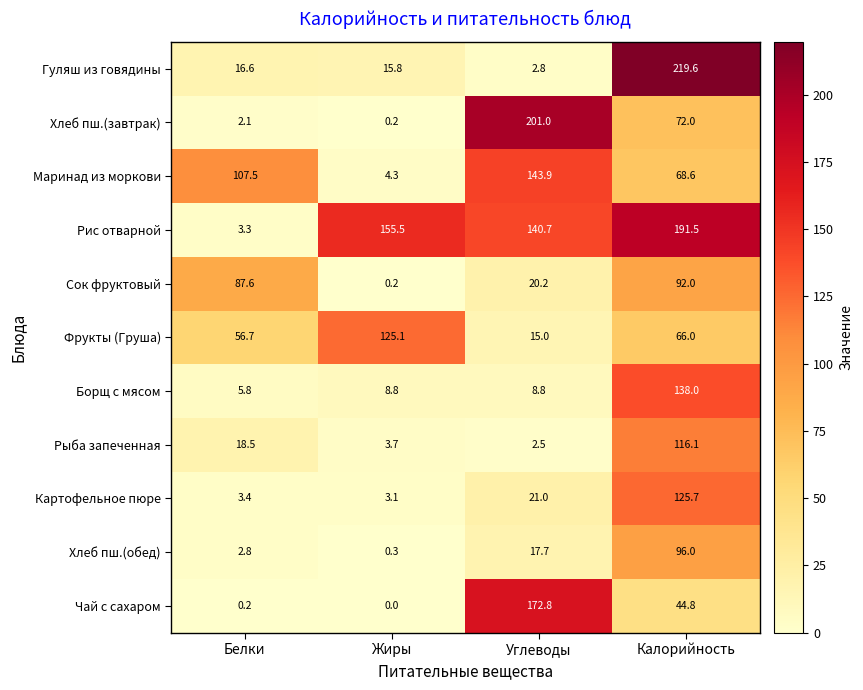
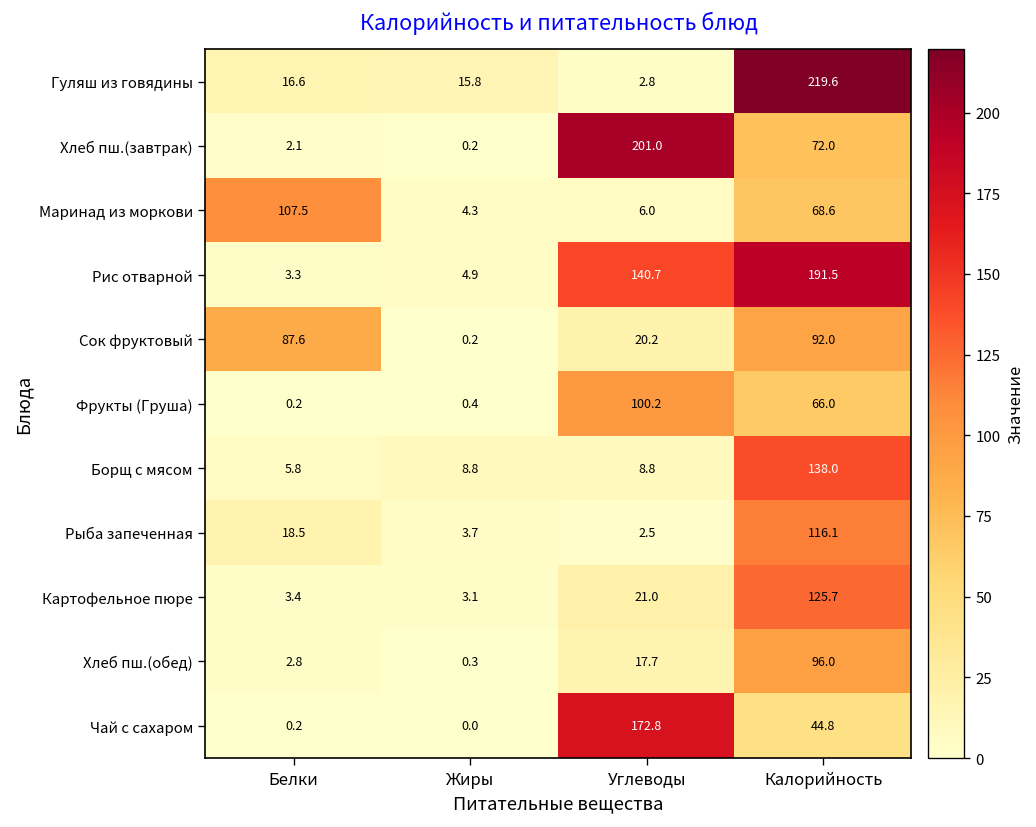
  {
    "Гуляш из говядины": {
      "Белки": 16.6,
      "Жиры": 15.8,
      "Углеводы": 2.8,
      "Калорийность": 219.6
    },
    "Хлеб пш.(завтрак)": {
      "Белки": 2.1,
      "Жиры": 0.2,
      "Углеводы": 201.0,
      "Калорийность": 72.0
    },
    "Маринад из моркови": {
      "Белки": 107.5,
      "Жиры": 4.3,
-     "Углеводы": 143.9,
+     "Углеводы": 6.0,
      "Калорийность": 68.6
    },
    "Рис отварной": {
      "Белки": 3.3,
-     "Жиры": 155.5,
+     "Жиры": 4.9,
      "Углеводы": 140.7,
      "Калорийность": 191.5
    },
    "Сок фруктовый": {
      "Белки": 87.6,
      "Жиры": 0.2,
      "Углеводы": 20.2,
      "Калорийность": 92.0
    },
    "Фрукты (Груша)": {
-     "Белки": 56.7,
-     "Жиры": 125.1,
-     "Углеводы": 15.0,
+     "Белки": 0.2,
+     "Жиры": 0.4,
+     "Углеводы": 100.2,
      "Калорийность": 66.0
    },
    "Борщ с мясом": {
      "Белки": 5.8,
      "Жиры": 8.8,
      "Углеводы": 8.8,
      "Калорийность": 138.0
    },
    "Рыба запеченная": {
      "Белки": 18.5,
      "Жиры": 3.7,
      "Углеводы": 2.5,
      "Калорийность": 116.1
    },
    "Картофельное пюре": {
      "Белки": 3.4,
      "Жиры": 3.1,
      "Углеводы": 21.0,
      "Калорийность": 125.7
    },
    "Хлеб пш.(обед)": {
      "Белки": 2.8,
      "Жиры": 0.3,
      "Углеводы": 17.7,
      "Калорийность": 96.0
    },
    "Чай с сахаром": {
      "Белки": 0.2,
      "Жиры": 0.0,
      "Углеводы": 172.8,
      "Калорийность": 44.8
    }
  }
